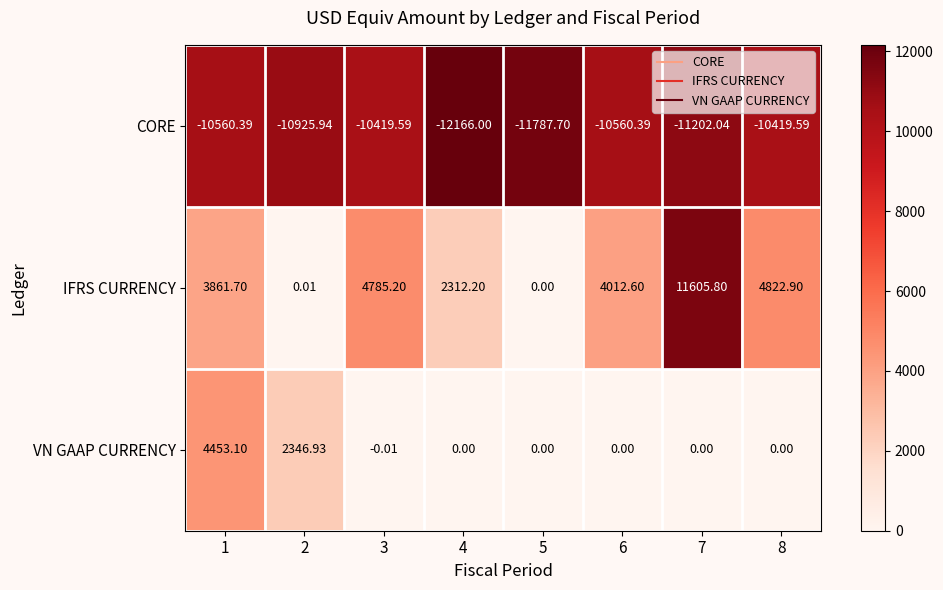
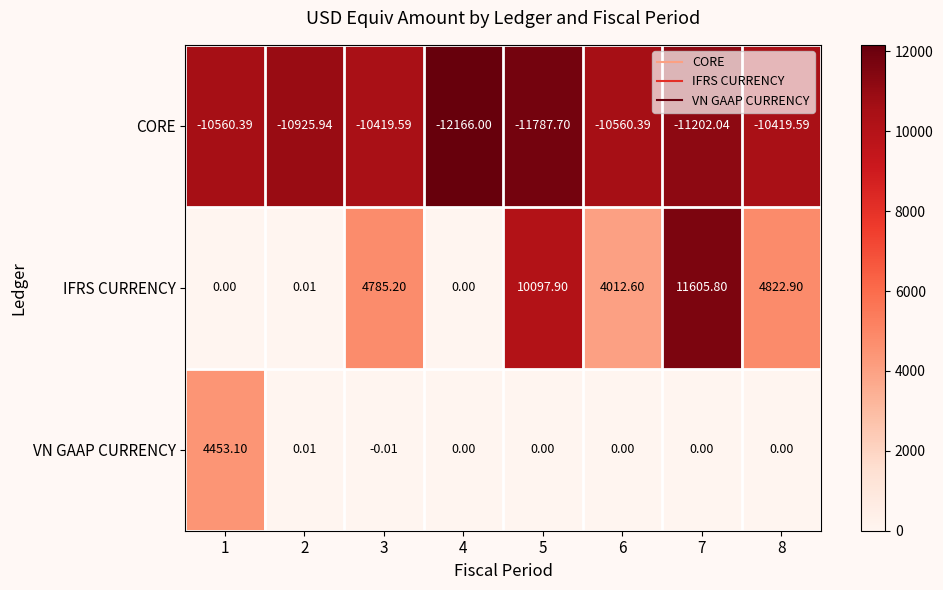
  {
    "CORE": {
      "1": -10560.39,
      "2": -10925.94,
      "3": -10419.59,
      "4": -12166.00,
      "5": -11787.70,
      "6": -10560.39,
      "7": -11202.04,
      "8": -10419.59
    },
    "IFRS CURRENCY": {
-     "1": 3861.70,
+     "1": 0.00,
      "2": 0.01,
      "3": 4785.20,
-     "4": 2312.20,
-     "5": 0.00,
+     "4": 0.00,
+     "5": 10097.90,
      "6": 4012.60,
      "7": 11605.80,
      "8": 4822.90
    },
    "VN GAAP CURRENCY": {
      "1": 4453.10,
-     "2": 2346.93,
+     "2": 0.01,
      "3": -0.01,
      "4": 0.00,
      "5": 0.00,
      "6": 0.00,
      "7": 0.00,
      "8": 0.00
    }
  }
